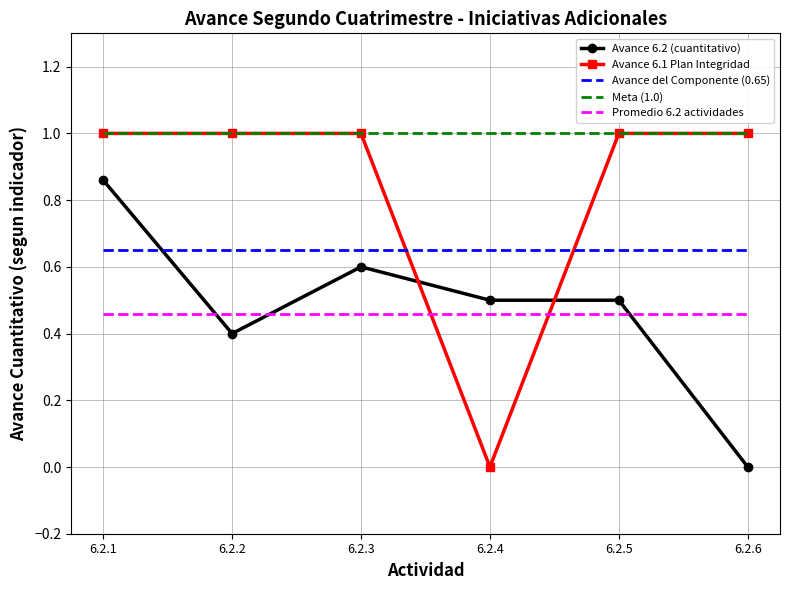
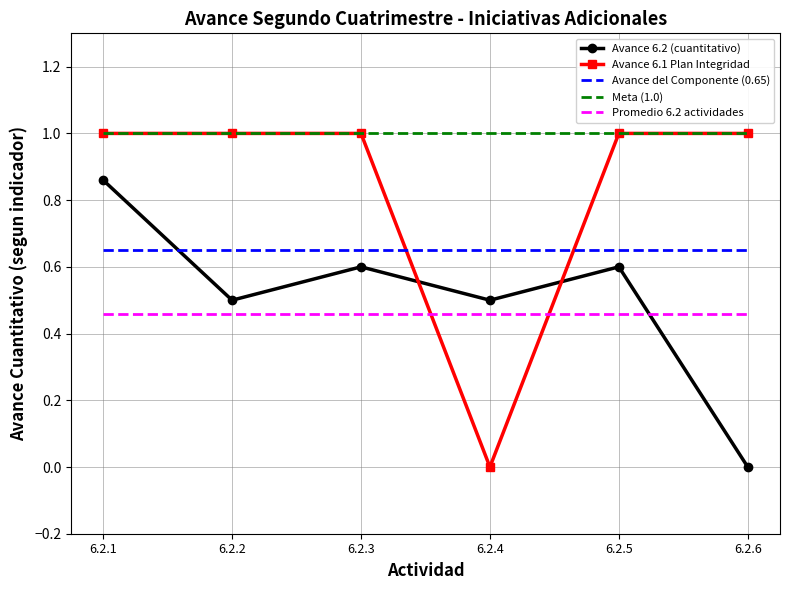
  {
    "Avance 6.2 (cuantitativo)": {
      "6.2.1": 0.86,
-     "6.2.2": 0.4,
+     "6.2.2": 0.5,
      "6.2.3": 0.6,
      "6.2.4": 0.5,
-     "6.2.5": 0.5,
+     "6.2.5": 0.6,
      "6.2.6": 0.0
    },
    "Avance 6.1 Plan Integridad": {
      "6.2.4": 0.0
    },
    "Avance del Componente (0.65)": {
      "6.2.1": 0.65,
      "6.2.2": 0.65,
      "6.2.3": 0.65,
      "6.2.4": 0.65,
      "6.2.5": 0.65,
      "6.2.6": 0.65
    },
    "Meta (1.0)": {
      "6.2.4": 1.0
    },
    "Promedio 6.2 actividades": {
      "6.2.1": 0.46,
      "6.2.2": 0.46,
      "6.2.3": 0.46,
      "6.2.4": 0.46,
      "6.2.5": 0.46,
      "6.2.6": 0.46
    }
  }
